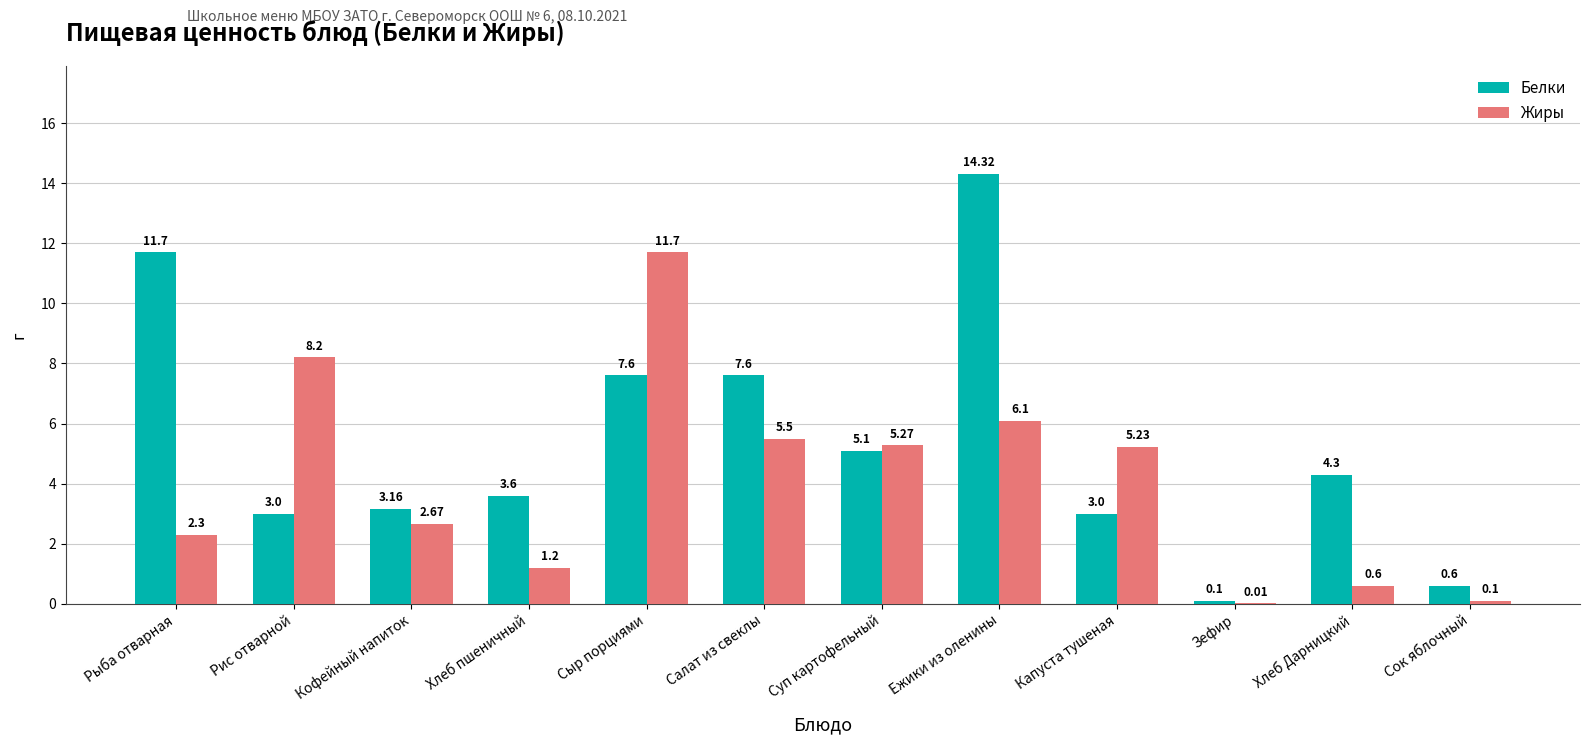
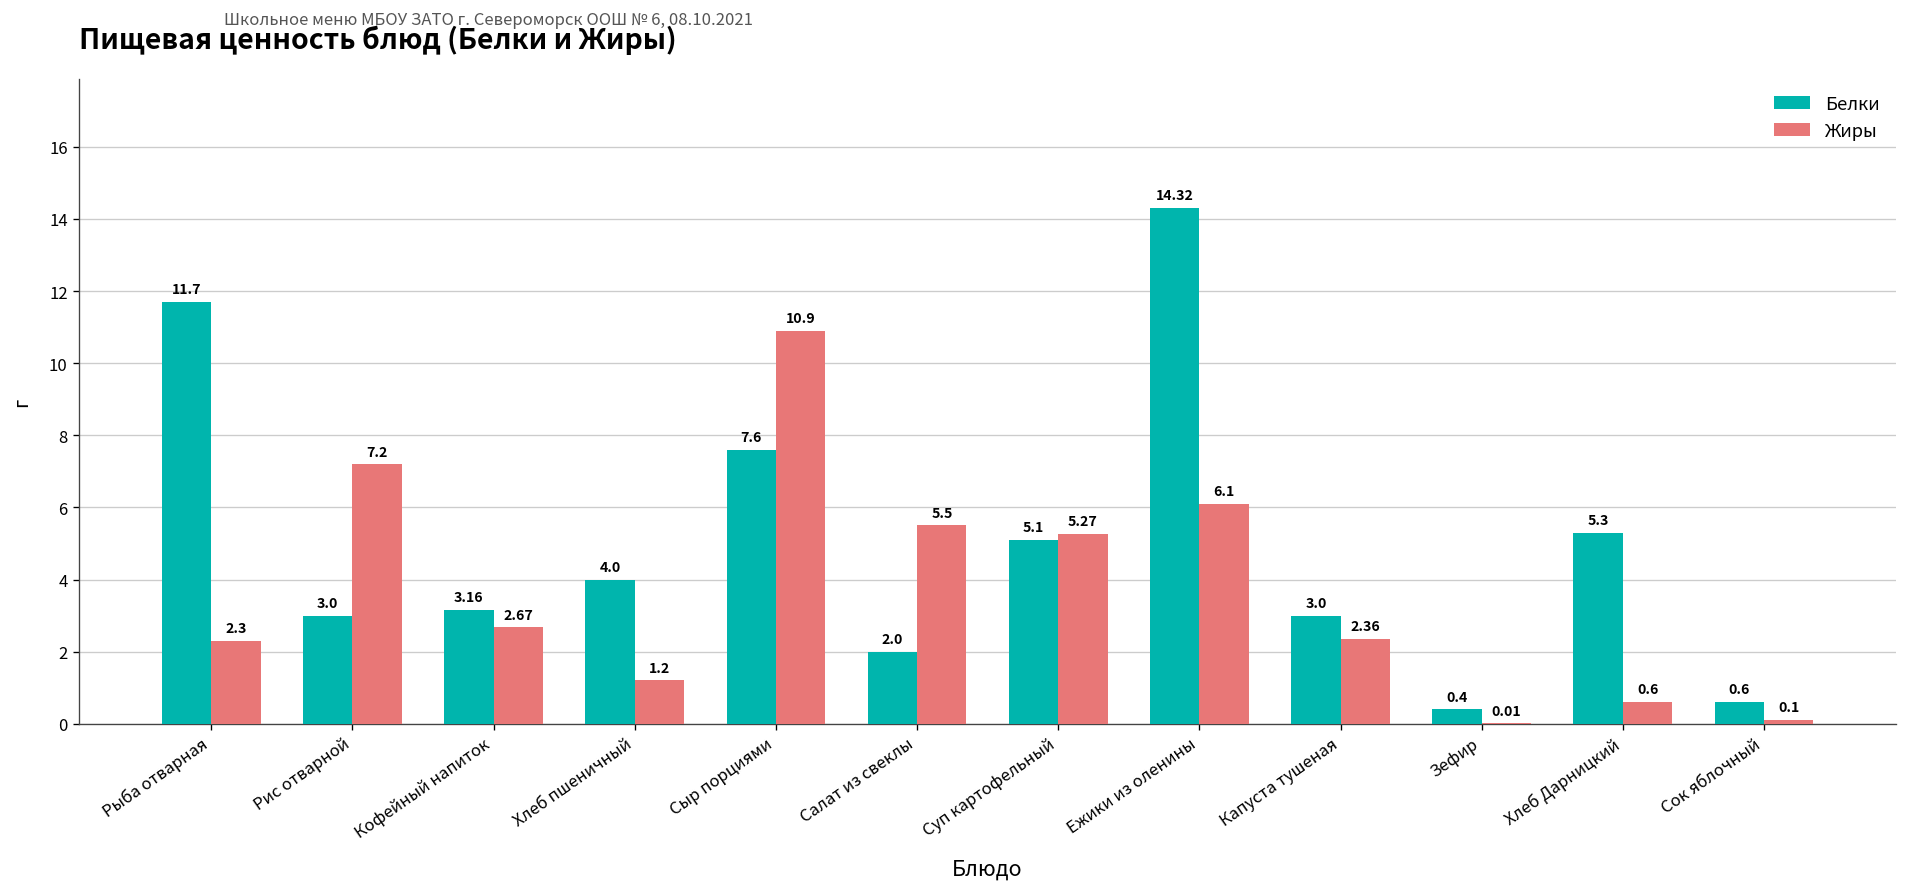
  {
    "Белки": {
      "Рыба отварная": 11.7,
      "Рис отварной": 3.0,
      "Кофейный напиток": 3.16,
-     "Хлеб пшеничный": 3.6,
+     "Хлеб пшеничный": 4.0,
      "Сыр порциями": 7.6,
-     "Салат из свеклы": 7.6,
+     "Салат из свеклы": 2.0,
      "Суп картофельный": 5.1,
      "Ежики из оленины": 14.32,
      "Капуста тушеная": 3.0,
-     "Зефир": 0.1,
-     "Хлеб Дарницкий": 4.3,
+     "Зефир": 0.4,
+     "Хлеб Дарницкий": 5.3,
      "Сок яблочный": 0.6
    },
    "Жиры": {
      "Рыба отварная": 2.3,
-     "Рис отварной": 8.2,
+     "Рис отварной": 7.2,
      "Кофейный напиток": 2.67,
      "Хлеб пшеничный": 1.2,
-     "Сыр порциями": 11.7,
+     "Сыр порциями": 10.9,
      "Салат из свеклы": 5.5,
      "Суп картофельный": 5.27,
      "Ежики из оленины": 6.1,
-     "Капуста тушеная": 5.23,
+     "Капуста тушеная": 2.36,
      "Зефир": 0.01,
      "Хлеб Дарницкий": 0.6,
      "Сок яблочный": 0.1
    }
  }
